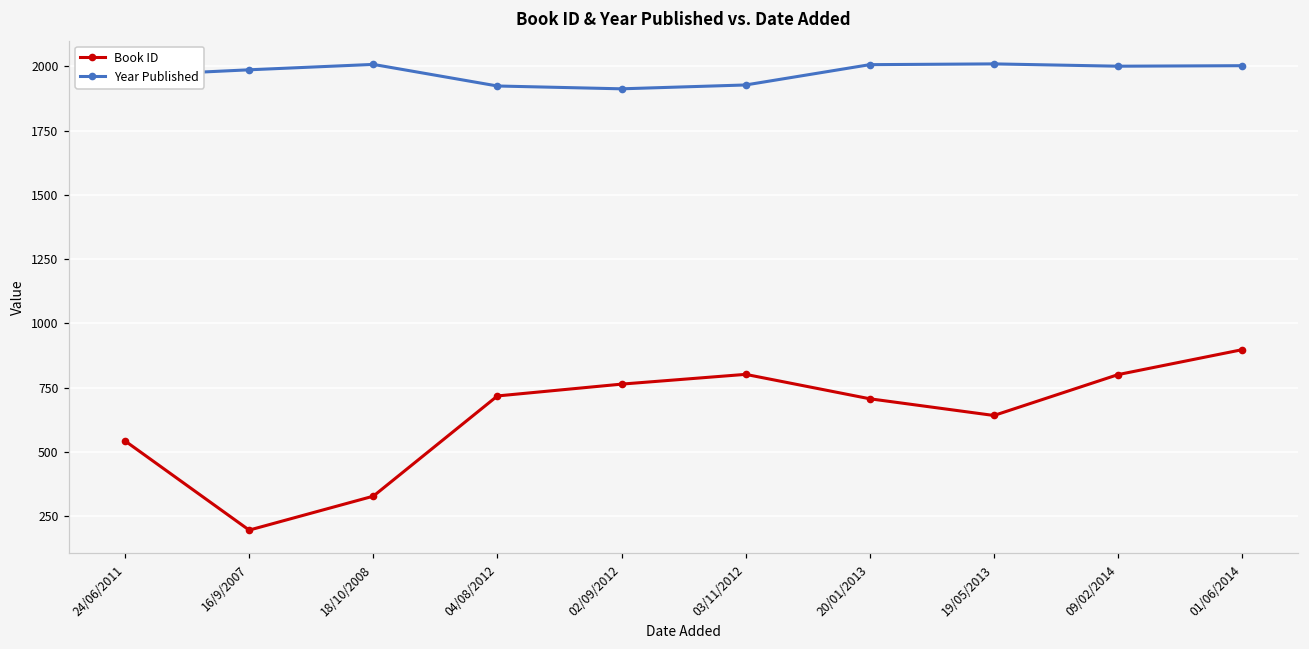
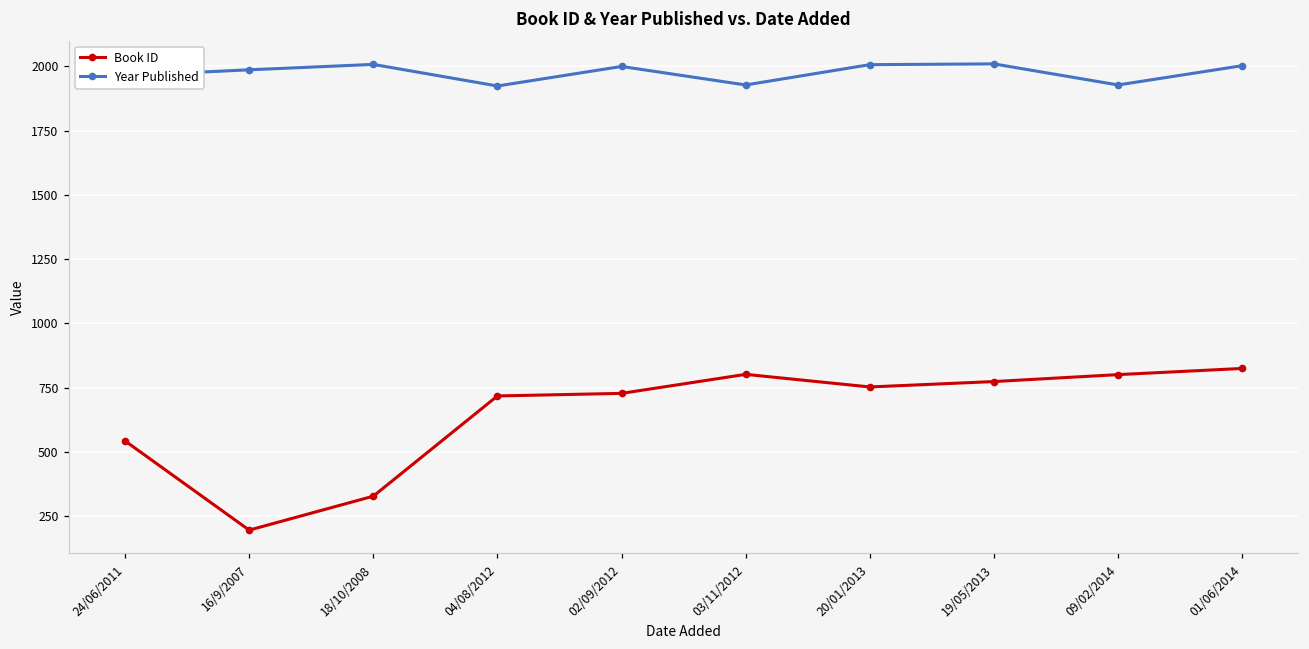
  {
    "Book ID": {
      "24/06/2011": 540,
      "16/9/2007": 200,
      "18/10/2008": 330,
      "04/08/2012": 720,
-     "02/09/2012": 760,
+     "02/09/2012": 730,
      "03/11/2012": 800,
-     "20/01/2013": 710,
-     "19/05/2013": 640,
+     "20/01/2013": 750,
+     "19/05/2013": 770,
      "09/02/2014": 800,
-     "01/06/2014": 900
+     "01/06/2014": 830
    },
    "Year Published": {
      "16/9/2007": 1990,
      "18/10/2008": 2010,
      "04/08/2012": 1920,
-     "02/09/2012": 1910,
+     "02/09/2012": 2000,
      "03/11/2012": 1930,
      "20/01/2013": 2010,
      "19/05/2013": 2010,
-     "09/02/2014": 2000,
+     "09/02/2014": 1930,
      "01/06/2014": 2000
    }
  }
